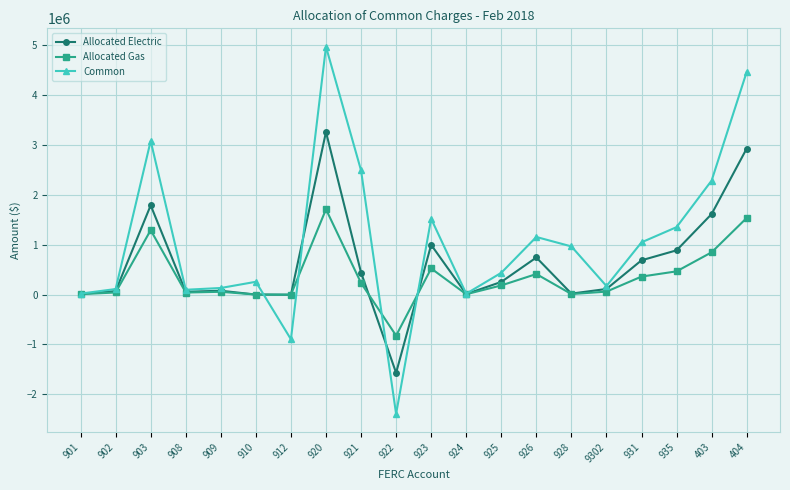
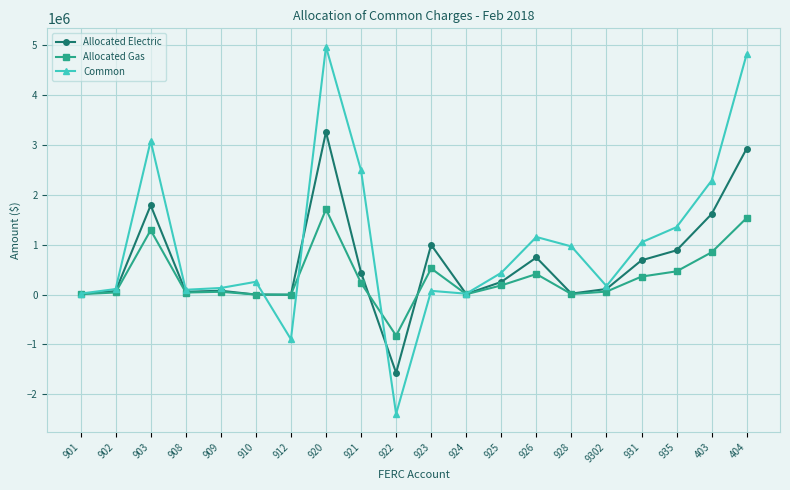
  {
    "Common": {
      "903": 3100000,
      "909": 100000,
      "910": 300000,
      "912": -900000,
      "920": 5000000,
      "921": 2500000,
      "922": -2400000,
-     "923": 1500000,
+     "923": 100000,
      "925": 400000,
      "926": 1200000,
      "928": 1000000,
      "9302": 200000,
      "931": 1000000,
      "935": 1400000,
      "403": 2300000,
-     "404": 4500000
+     "404": 4800000
    }
  }
